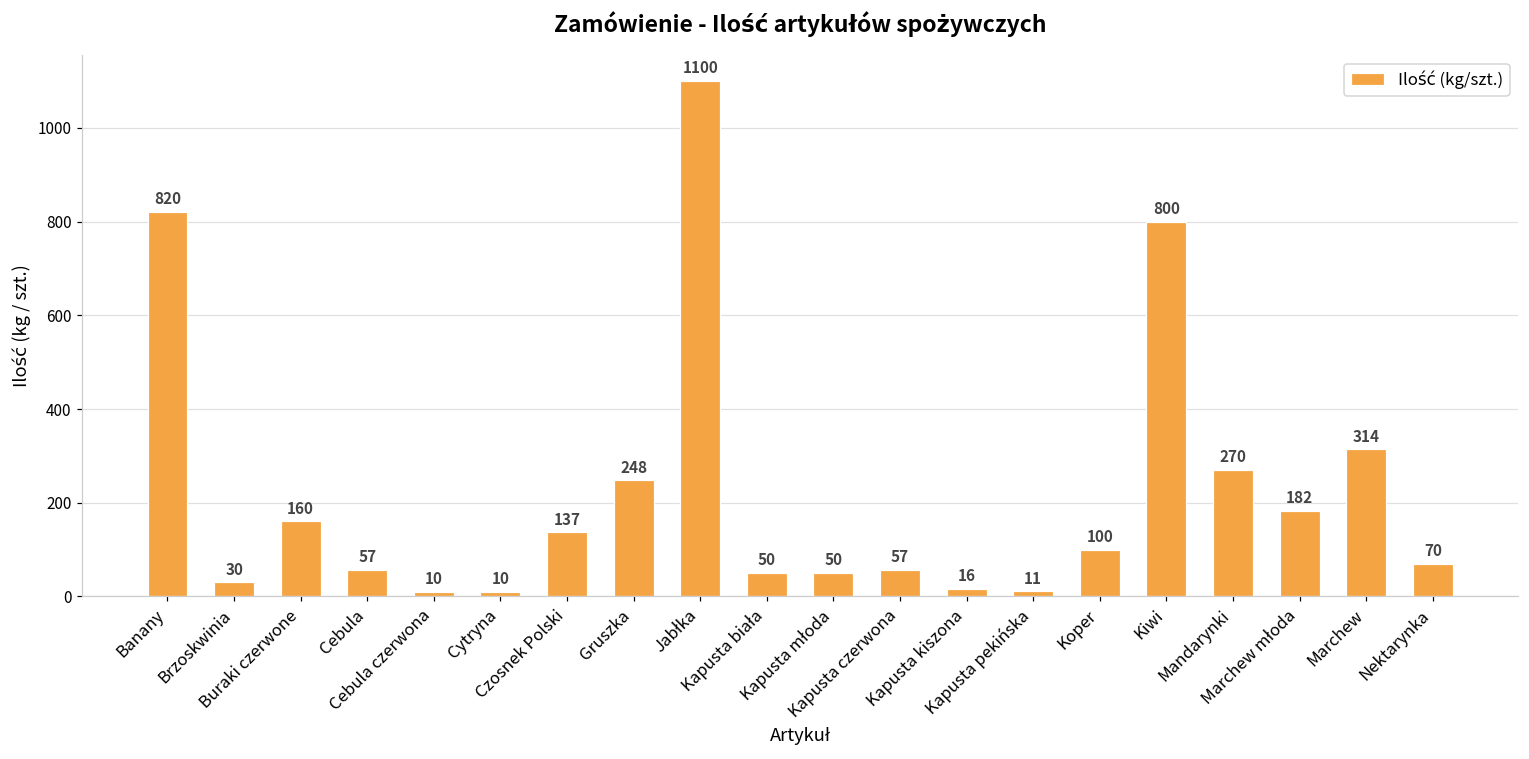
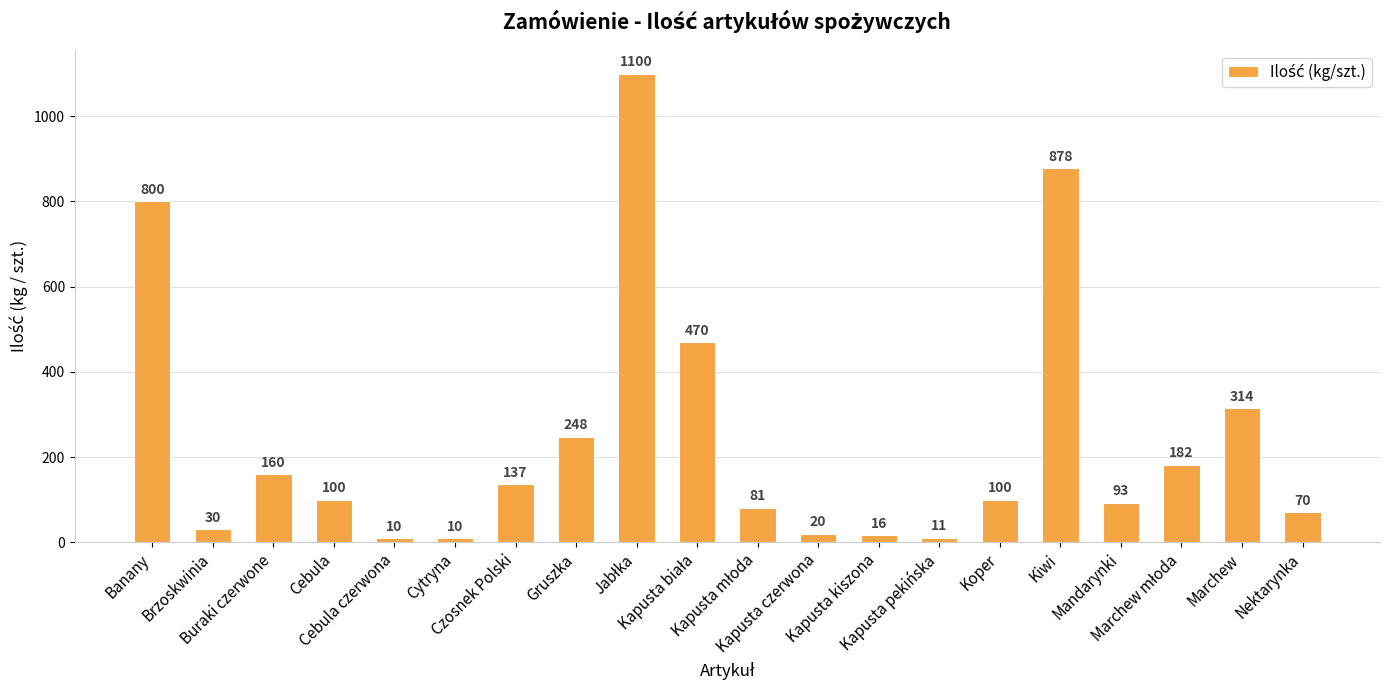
  {
-   "Banany": 820,
+   "Banany": 800,
    "Brzoskwinia": 30,
    "Buraki czerwone": 160,
-   "Cebula": 57,
+   "Cebula": 100,
    "Cebula czerwona": 10,
    "Cytryna": 10,
    "Czosnek Polski": 137,
    "Gruszka": 248,
    "Jabłka": 1100,
-   "Kapusta biała": 50,
-   "Kapusta młoda": 50,
-   "Kapusta czerwona": 57,
+   "Kapusta biała": 470,
+   "Kapusta młoda": 81,
+   "Kapusta czerwona": 20,
    "Kapusta kiszona": 16,
    "Kapusta pekińska": 11,
    "Koper": 100,
-   "Kiwi": 800,
-   "Mandarynki": 270,
+   "Kiwi": 878,
+   "Mandarynki": 93,
    "Marchew młoda": 182,
    "Marchew": 314,
    "Nektarynka": 70
  }
